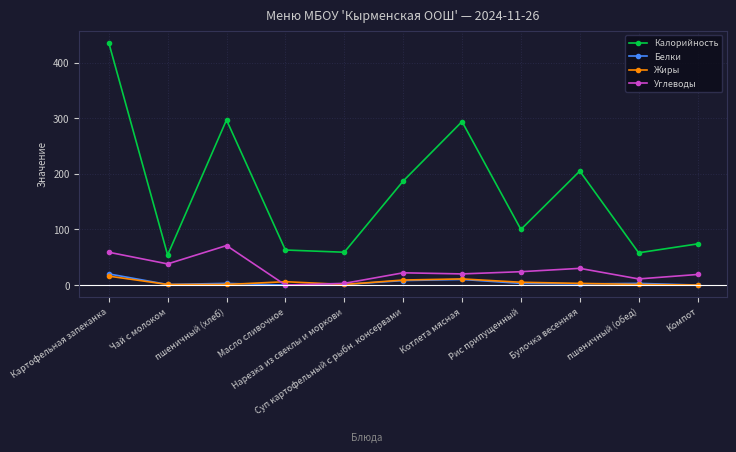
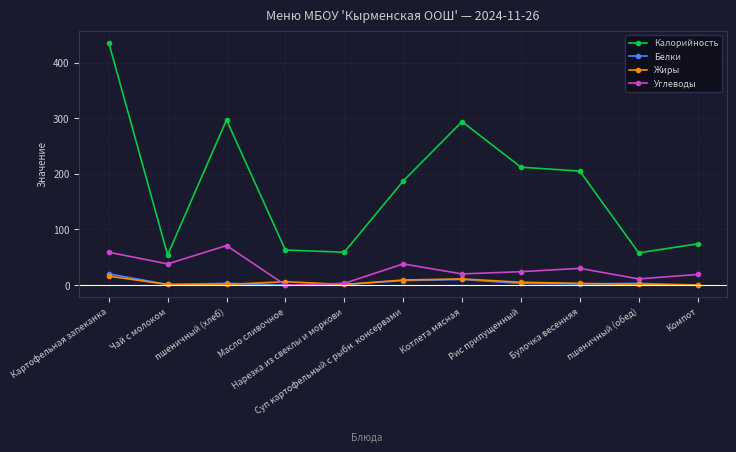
  {
    "Калорийность": {
      "Картофельная запеканка": 440,
      "Чай с молоком": 50,
      "пшеничный (хлеб)": 300,
      "Масло сливочное": 60,
      "Нарезка из свеклы и моркови": 60,
      "Суп картофельный с рыбн. консервами": 190,
      "Котлета мясная": 290,
-     "Рис припущенный": 100,
+     "Рис припущенный": 210,
      "Булочка весенняя": 210,
      "пшеничный (обед)": 60,
      "Компот": 70
    },
    "Жиры": {
      "Масло сливочное": 10
    },
    "Углеводы": {
      "Картофельная запеканка": 60,
      "Чай с молоком": 40,
      "пшеничный (хлеб)": 70,
-     "Суп картофельный с рыбн. консервами": 20,
+     "Суп картофельный с рыбн. консервами": 40,
      "Котлета мясная": 20,
      "Рис припущенный": 20,
      "Булочка весенняя": 30,
      "пшеничный (обед)": 10,
      "Компот": 20
    }
  }
